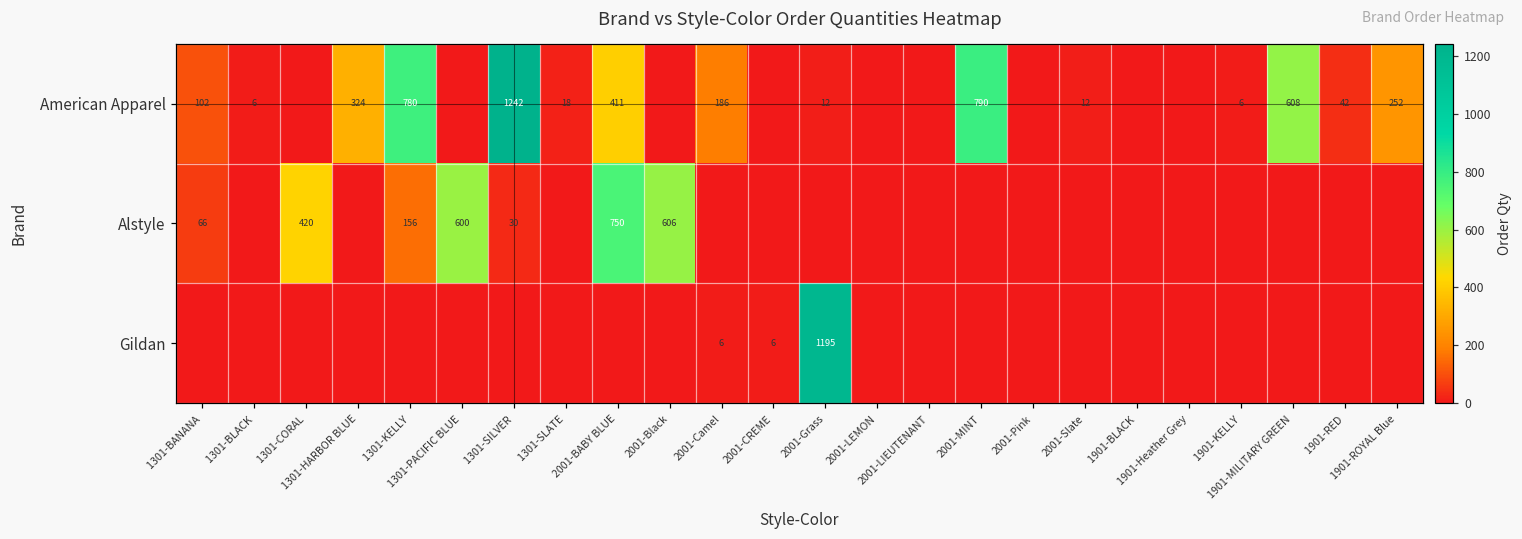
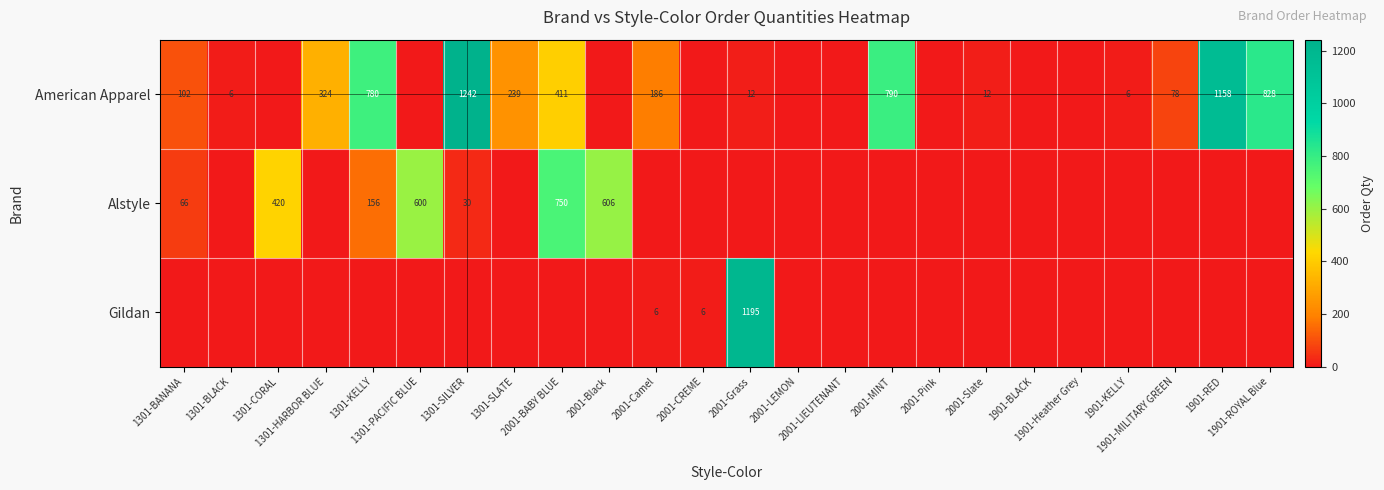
  {
    "American Apparel": {
      "1301-BANANA": 102,
      "1301-BLACK": 6,
      "1301-HARBOR BLUE": 324,
      "1301-KELLY": 780,
      "1301-SILVER": 1242,
-     "1301-SLATE": 18,
+     "1301-SLATE": 239,
      "2001-BABY BLUE": 411,
      "2001-Camel": 186,
      "2001-Grass": 12,
      "2001-MINT": 790,
      "2001-Slate": 12,
      "1901-KELLY": 6,
-     "1901-MILITARY GREEN": 608,
-     "1901-RED": 42,
-     "1901-ROYAL Blue": 252
+     "1901-MILITARY GREEN": 78,
+     "1901-RED": 1158,
+     "1901-ROYAL Blue": 828
    },
    "Alstyle": {
      "1301-BANANA": 66,
      "1301-CORAL": 420,
      "1301-KELLY": 156,
      "1301-PACIFIC BLUE": 600,
      "1301-SILVER": 30,
      "2001-BABY BLUE": 750,
      "2001-Black": 606
    },
    "Gildan": {
      "2001-Camel": 6,
      "2001-CREME": 6,
      "2001-Grass": 1195
    }
  }
